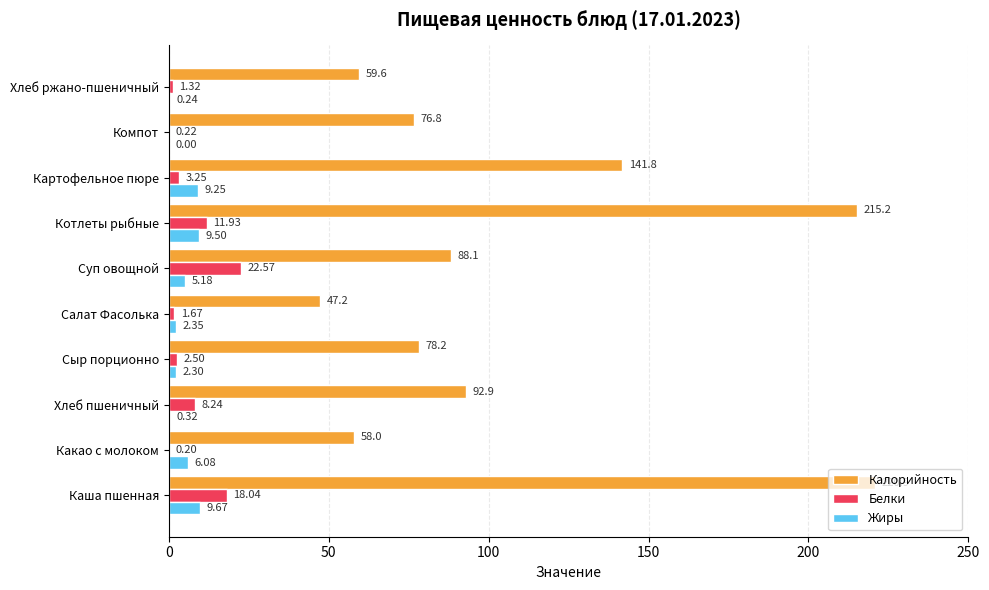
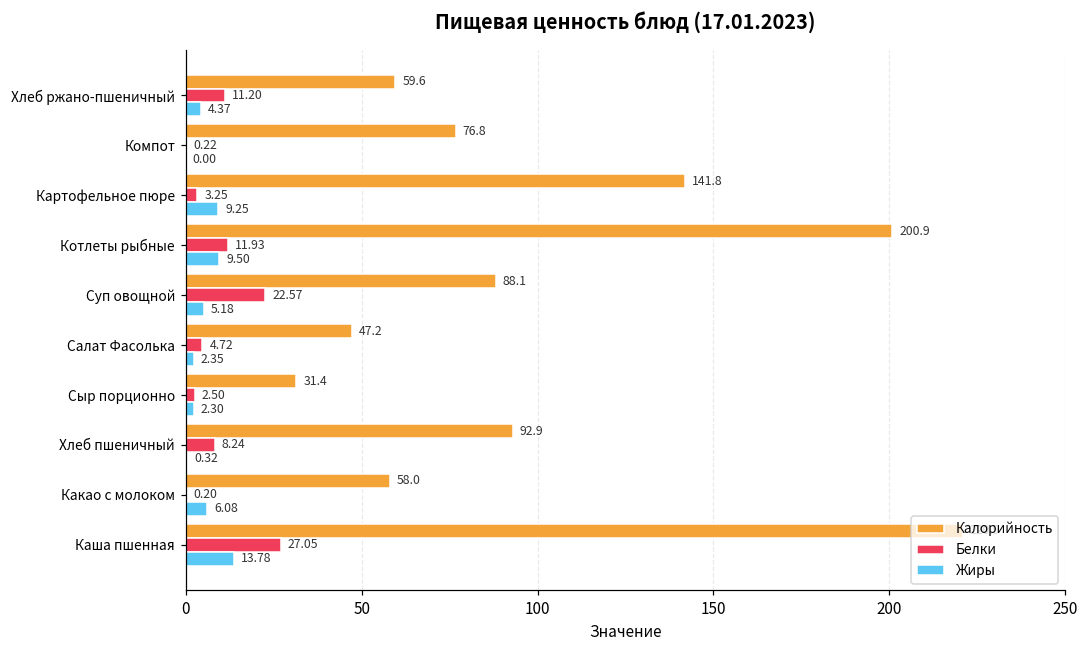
  {
    "Калорийность": {
      "Хлеб ржано-пшеничный": 59.6,
      "Компот": 76.8,
      "Картофельное пюре": 141.8,
-     "Котлеты рыбные": 215.2,
+     "Котлеты рыбные": 200.9,
      "Суп овощной": 88.1,
      "Салат Фасолька": 47.2,
-     "Сыр порционно": 78.2,
+     "Сыр порционно": 31.4,
      "Хлеб пшеничный": 92.9,
      "Какао с молоком": 58.0
    },
    "Белки": {
-     "Хлеб ржано-пшеничный": 1.32,
+     "Хлеб ржано-пшеничный": 11.20,
      "Компот": 0.22,
      "Картофельное пюре": 3.25,
      "Котлеты рыбные": 11.93,
      "Суп овощной": 22.57,
-     "Салат Фасолька": 1.67,
+     "Салат Фасолька": 4.72,
      "Сыр порционно": 2.50,
      "Хлеб пшеничный": 8.24,
      "Какао с молоком": 0.20,
-     "Каша пшенная": 18.04
+     "Каша пшенная": 27.05
    },
    "Жиры": {
-     "Хлеб ржано-пшеничный": 0.24,
+     "Хлеб ржано-пшеничный": 4.37,
      "Компот": 0.00,
      "Картофельное пюре": 9.25,
      "Котлеты рыбные": 9.50,
      "Суп овощной": 5.18,
      "Салат Фасолька": 2.35,
      "Сыр порционно": 2.30,
      "Хлеб пшеничный": 0.32,
      "Какао с молоком": 6.08,
-     "Каша пшенная": 9.67
+     "Каша пшенная": 13.78
    }
  }
